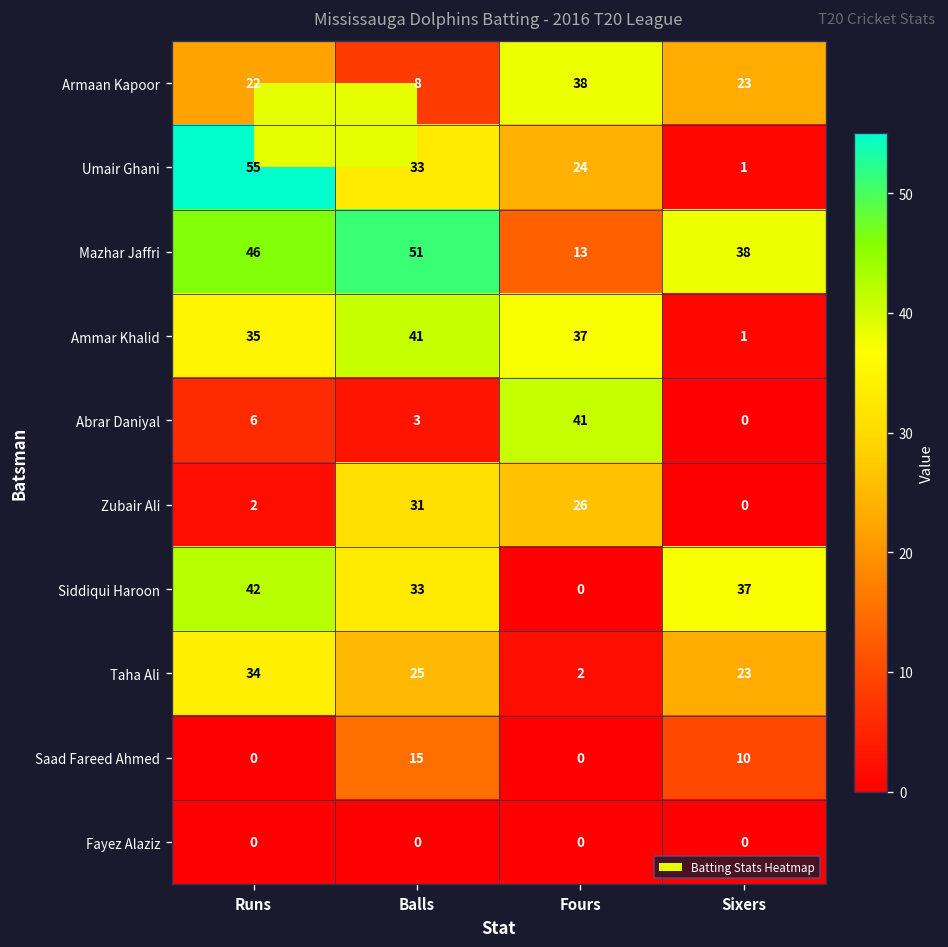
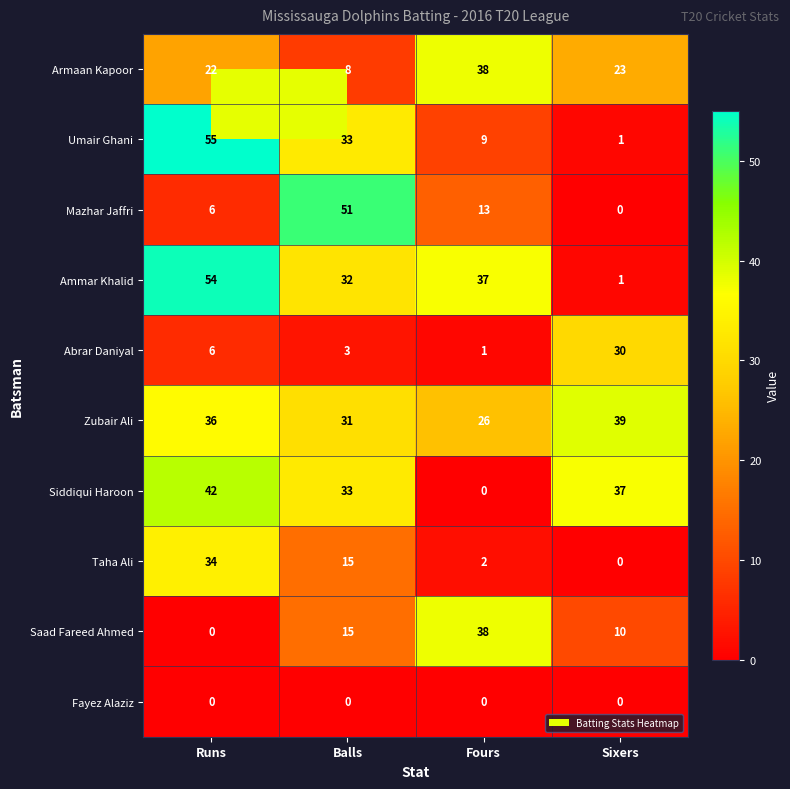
  {
    "Armaan Kapoor": {
      "Fours": 38,
      "Sixers": 23
    },
    "Umair Ghani": {
-     "Fours": 24,
+     "Fours": 9,
      "Sixers": 1
    },
    "Mazhar Jaffri": {
-     "Runs": 46,
+     "Runs": 6,
      "Balls": 51,
      "Fours": 13,
-     "Sixers": 38
+     "Sixers": 0
    },
    "Ammar Khalid": {
-     "Runs": 35,
-     "Balls": 41,
+     "Runs": 54,
+     "Balls": 32,
      "Fours": 37,
      "Sixers": 1
    },
    "Abrar Daniyal": {
      "Runs": 6,
      "Balls": 3,
-     "Fours": 41,
-     "Sixers": 0
+     "Fours": 1,
+     "Sixers": 30
    },
    "Zubair Ali": {
-     "Runs": 2,
+     "Runs": 36,
      "Balls": 31,
      "Fours": 26,
-     "Sixers": 0
+     "Sixers": 39
    },
    "Siddiqui Haroon": {
      "Runs": 42,
      "Balls": 33,
      "Fours": 0,
      "Sixers": 37
    },
    "Taha Ali": {
      "Runs": 34,
-     "Balls": 25,
+     "Balls": 15,
      "Fours": 2,
-     "Sixers": 23
+     "Sixers": 0
    },
    "Saad Fareed Ahmed": {
      "Runs": 0,
      "Balls": 15,
-     "Fours": 0,
+     "Fours": 38,
      "Sixers": 10
    },
    "Fayez Alaziz": {
      "Runs": 0,
      "Balls": 0,
      "Fours": 0,
      "Sixers": 0
    }
  }
